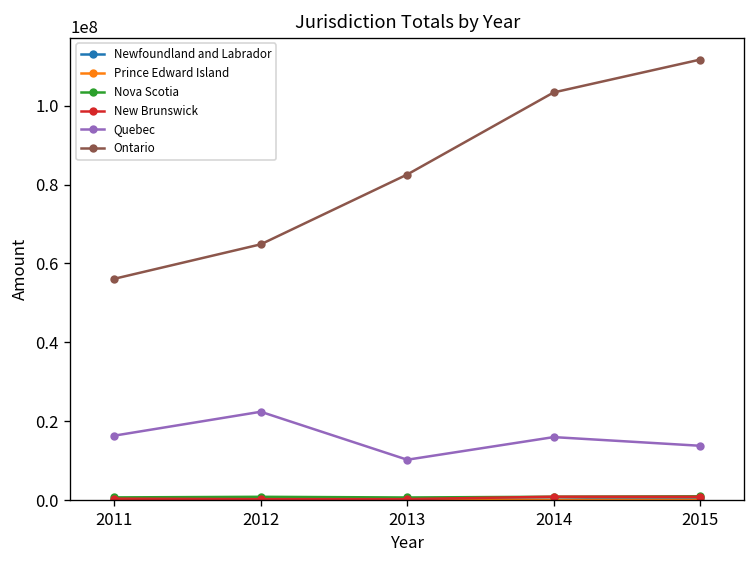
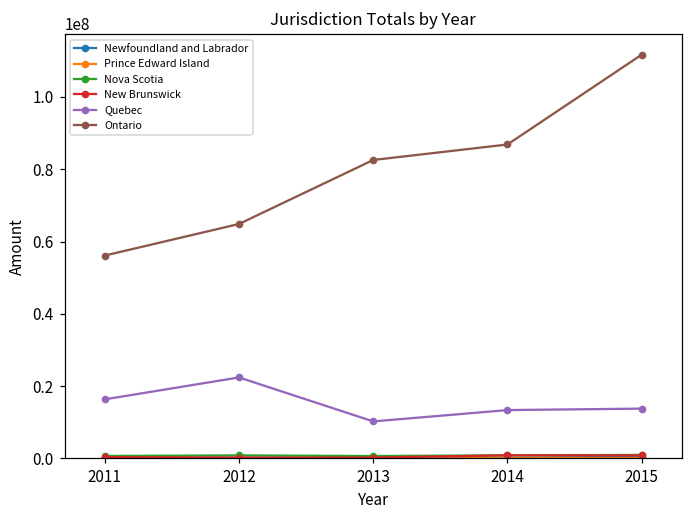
  {
    "Quebec": {
      "2011": 16000000,
      "2012": 22000000,
      "2013": 10000000,
-     "2014": 16000000,
+     "2014": 13000000,
      "2015": 14000000
    },
    "Ontario": {
      "2011": 56000000,
      "2012": 65000000,
      "2013": 83000000,
-     "2014": 103000000,
+     "2014": 87000000,
      "2015": 112000000
    }
  }
